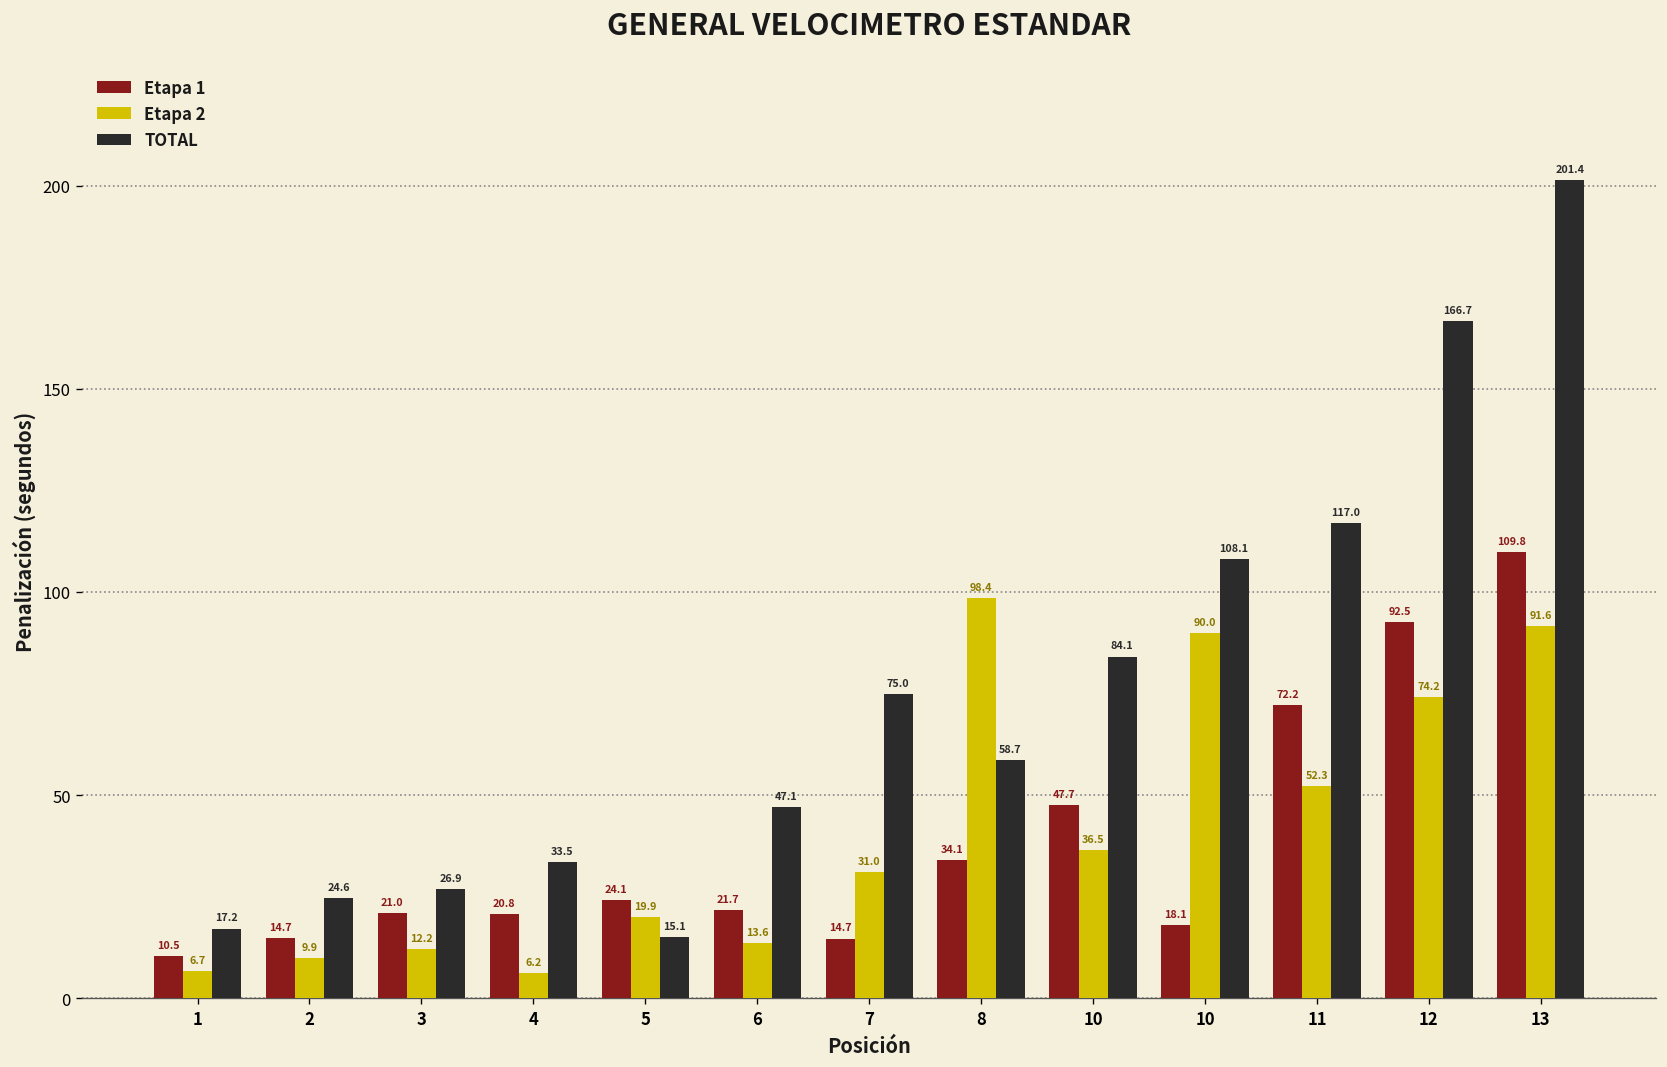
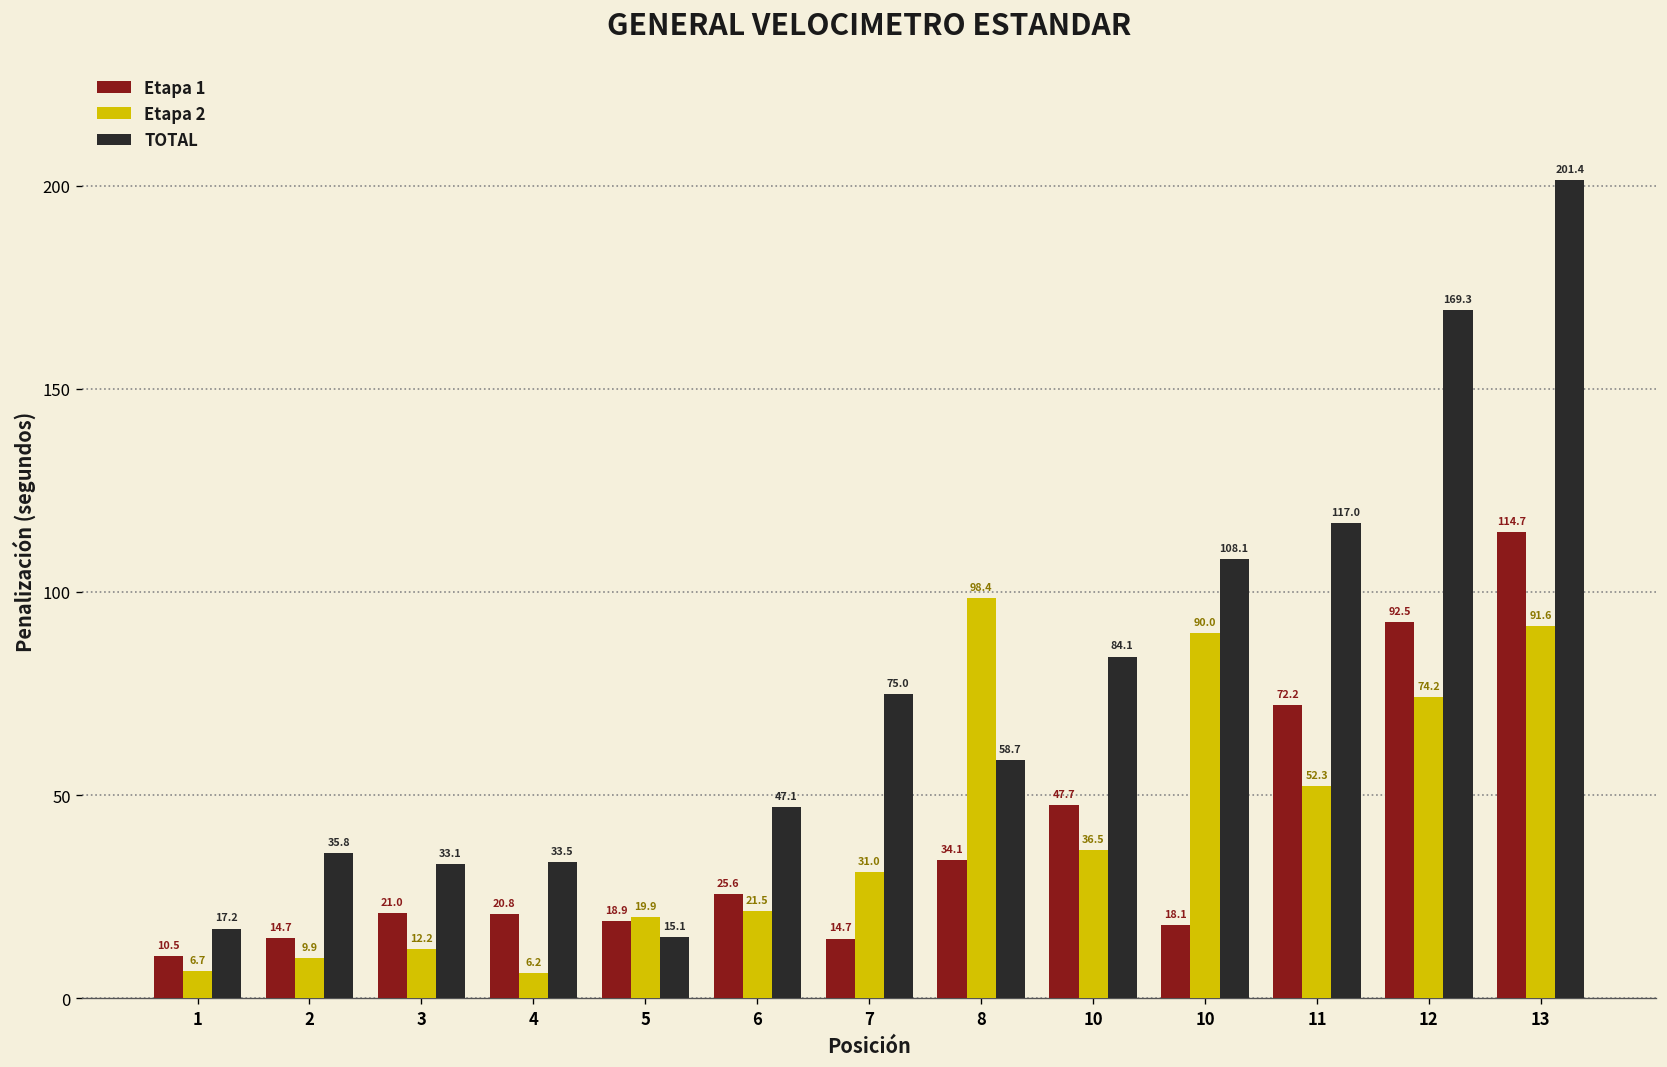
  {
    "Etapa 1": {
      "1": 10.5,
      "2": 14.7,
      "3": 21.0,
      "4": 20.8,
-     "5": 24.1,
-     "6": 21.7,
+     "5": 18.9,
+     "6": 25.6,
      "7": 14.7,
      "8": 34.1,
      "11": 72.2,
      "12": 92.5,
-     "13": 109.8
+     "13": 114.7
    },
    "Etapa 2": {
      "1": 6.7,
      "2": 9.9,
      "3": 12.2,
      "4": 6.2,
      "5": 19.9,
-     "6": 13.6,
+     "6": 21.5,
      "7": 31.0,
      "8": 98.4,
      "11": 52.3,
      "12": 74.2,
      "13": 91.6
    },
    "TOTAL": {
      "1": 17.2,
-     "2": 24.6,
-     "3": 26.9,
+     "2": 35.8,
+     "3": 33.1,
      "4": 33.5,
      "5": 15.1,
      "6": 47.1,
      "7": 75.0,
      "8": 58.7,
      "11": 117.0,
-     "12": 166.7,
+     "12": 169.3,
      "13": 201.4
    }
  }
